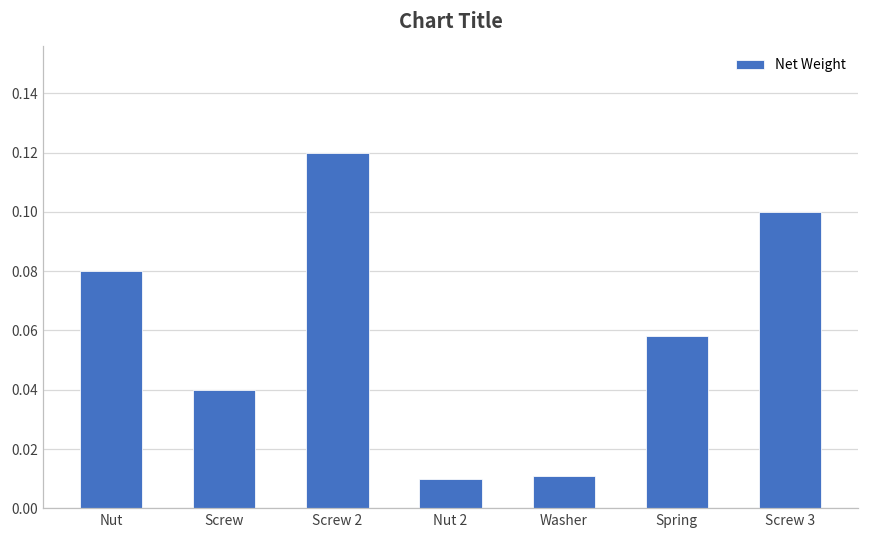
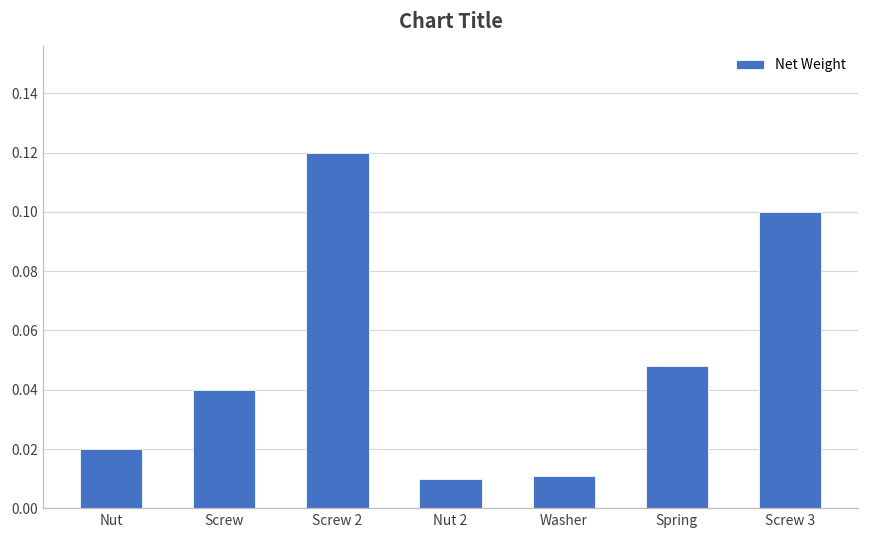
  {
-   "Nut": 0.08,
+   "Nut": 0.02,
    "Screw": 0.040,
    "Screw 2": 0.120,
    "Nut 2": 0.010,
    "Washer": 0.011,
-   "Spring": 0.058,
+   "Spring": 0.048,
    "Screw 3": 0.100
  }
